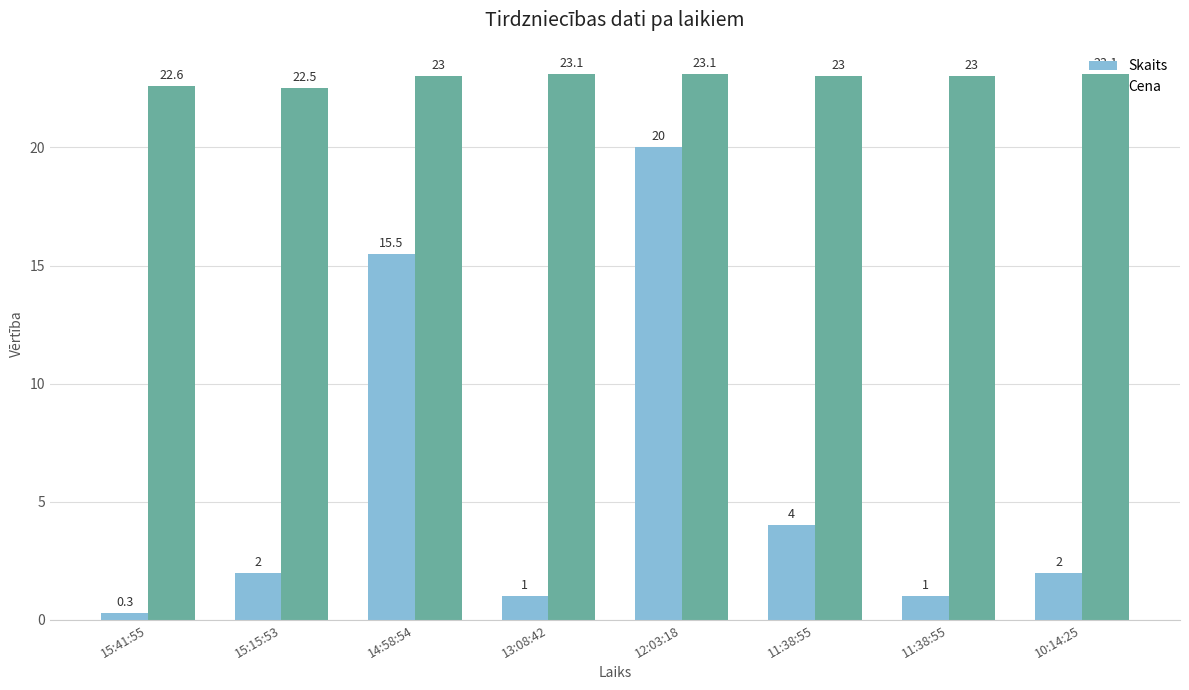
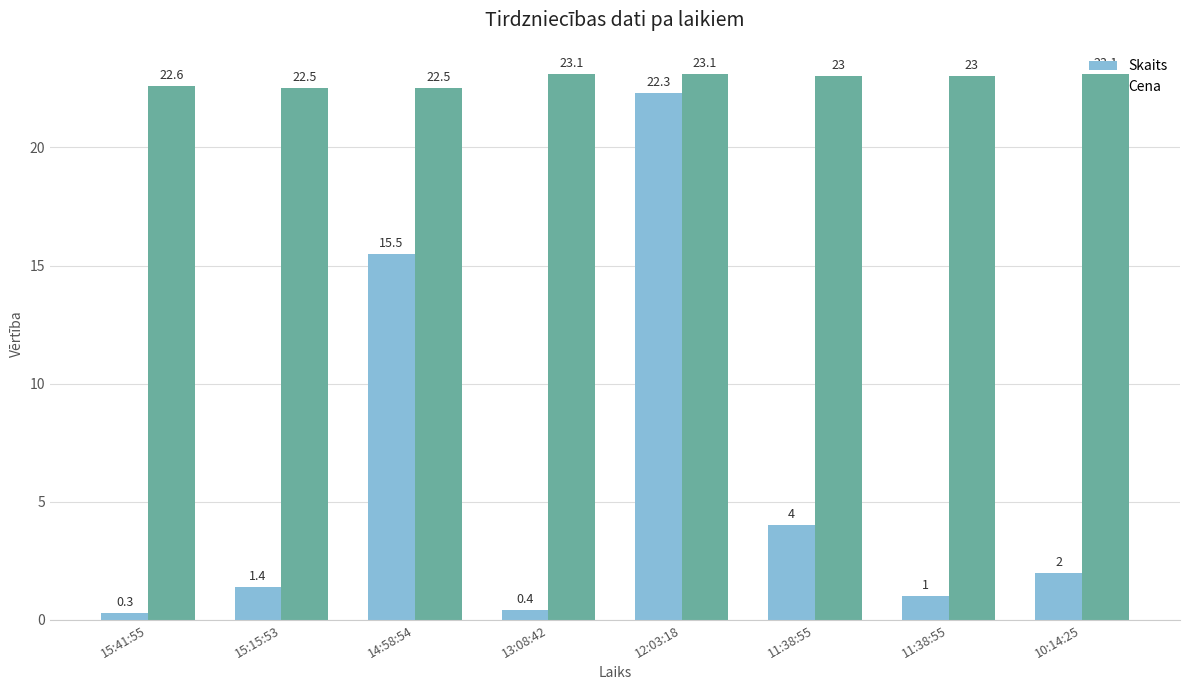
  {
    "Skaits": {
      "15:41:55": 0.3,
-     "15:15:53": 2,
+     "15:15:53": 1.4,
      "14:58:54": 15.5,
-     "13:08:42": 1,
-     "12:03:18": 20,
+     "13:08:42": 0.4,
+     "12:03:18": 22.3,
      "10:14:25": 2
    },
    "Cena": {
      "15:41:55": 22.6,
      "15:15:53": 22.5,
-     "14:58:54": 23,
+     "14:58:54": 22.5,
      "13:08:42": 23.1,
      "12:03:18": 23.1,
      "10:14:25": 23.1
    }
  }
